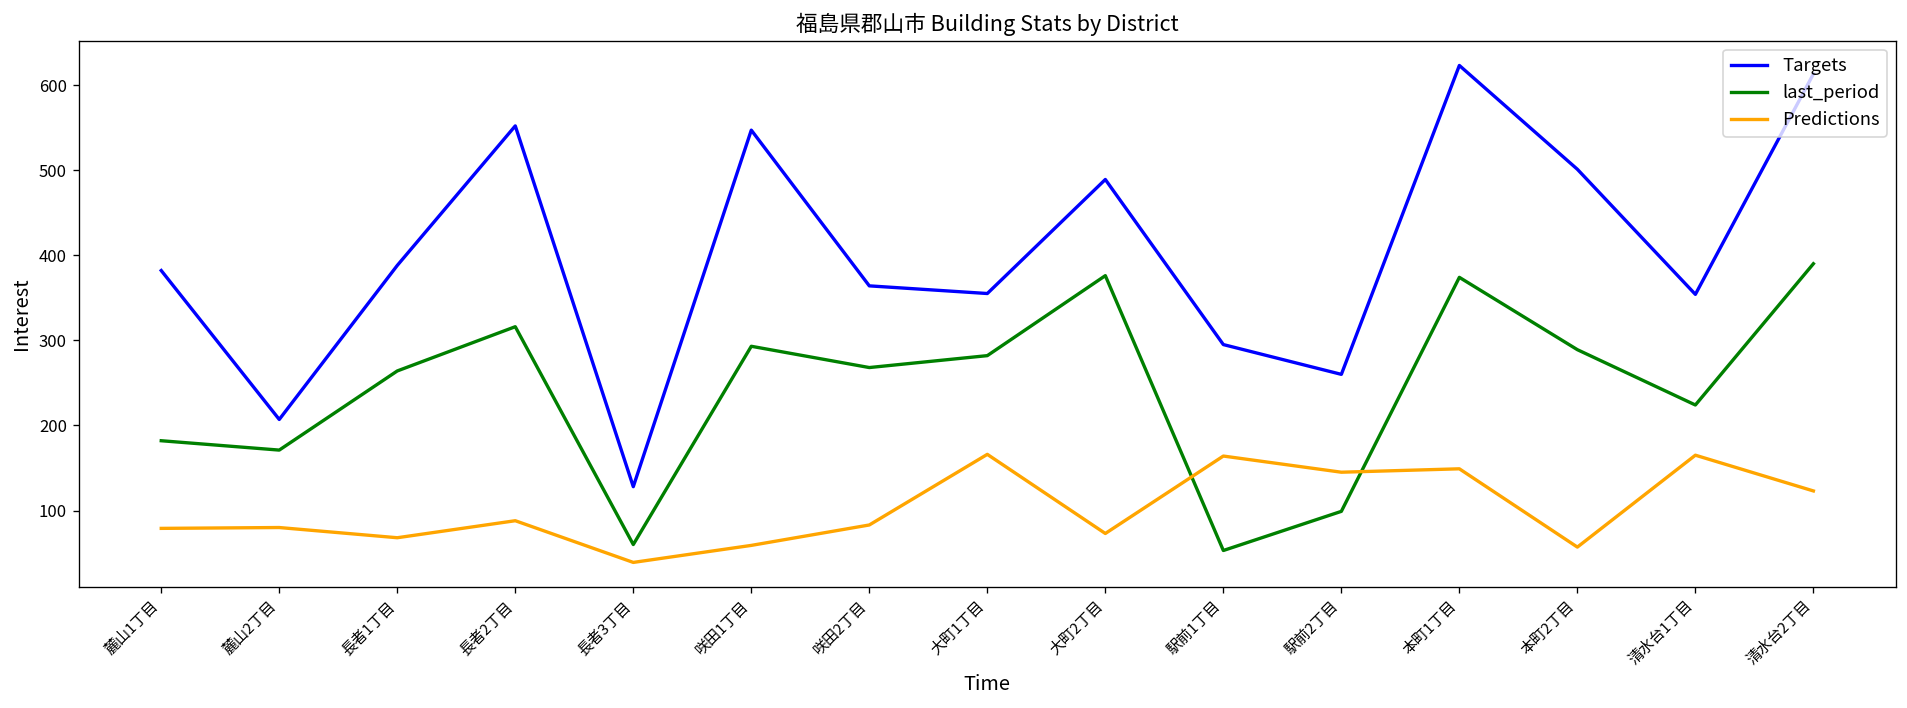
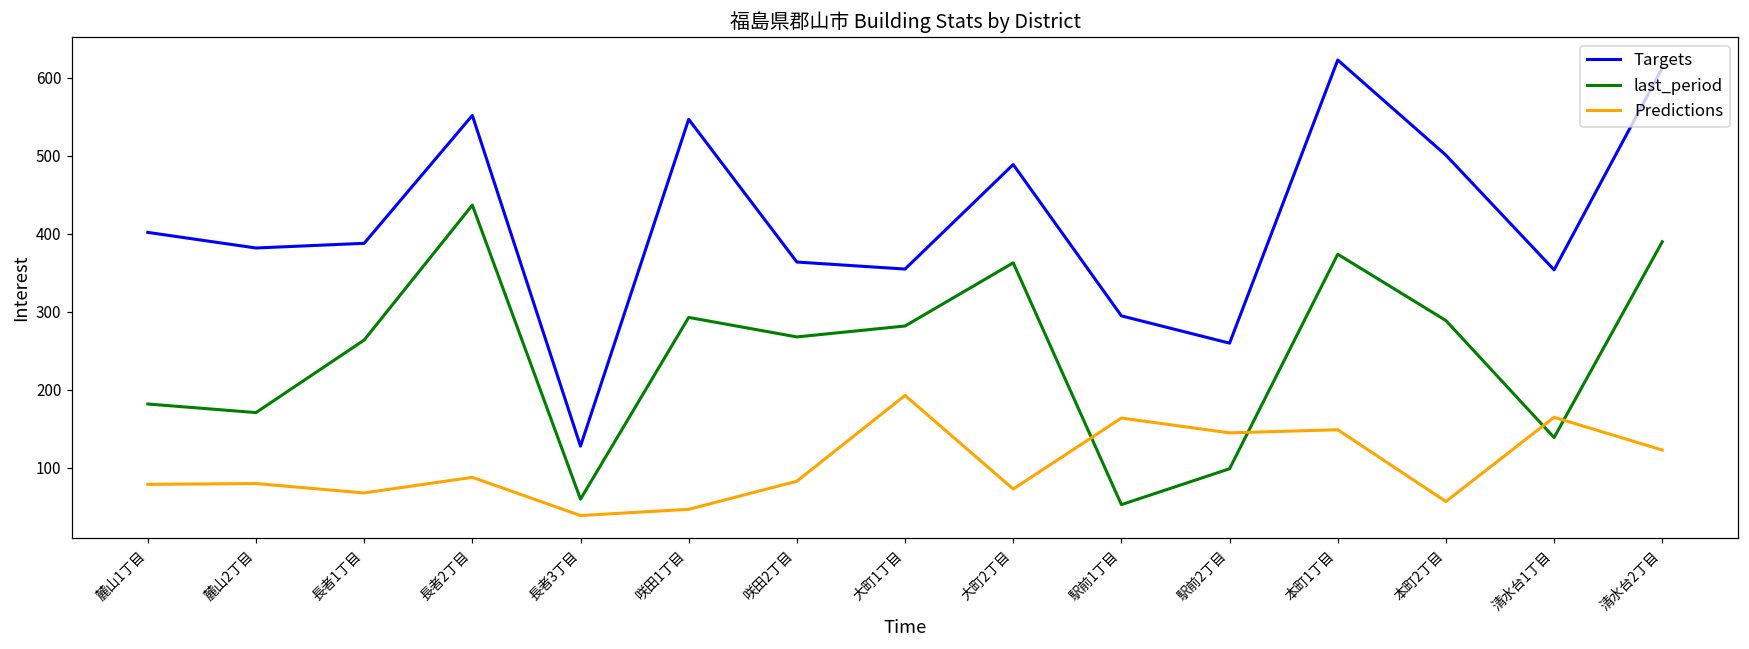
  {
    "Targets": {
-     "麓山1丁目": 380,
-     "麓山2丁目": 210,
+     "麓山1丁目": 400,
+     "麓山2丁目": 380,
      "長者1丁目": 390,
      "長者2丁目": 550,
      "長者3丁目": 130,
      "咲田1丁目": 550,
      "咲田2丁目": 360,
      "大町1丁目": 360,
      "大町2丁目": 490,
      "駅前1丁目": 300,
      "駅前2丁目": 260,
      "本町1丁目": 620,
      "本町2丁目": 500,
      "清水台1丁目": 350
    },
    "last_period": {
      "麓山1丁目": 180,
      "麓山2丁目": 170,
      "長者1丁目": 260,
-     "長者2丁目": 320,
+     "長者2丁目": 440,
      "長者3丁目": 60,
      "咲田1丁目": 290,
      "咲田2丁目": 270,
      "大町1丁目": 280,
-     "大町2丁目": 380,
+     "大町2丁目": 360,
      "駅前1丁目": 50,
      "駅前2丁目": 100,
      "本町1丁目": 370,
      "本町2丁目": 290,
-     "清水台1丁目": 220,
+     "清水台1丁目": 140,
      "清水台2丁目": 390
    },
    "Predictions": {
      "麓山1丁目": 80,
      "麓山2丁目": 80,
      "長者1丁目": 70,
      "長者2丁目": 90,
      "長者3丁目": 40,
-     "咲田1丁目": 60,
+     "咲田1丁目": 50,
      "咲田2丁目": 80,
-     "大町1丁目": 170,
+     "大町1丁目": 190,
      "大町2丁目": 70,
      "駅前1丁目": 160,
      "駅前2丁目": 150,
      "本町1丁目": 150,
      "本町2丁目": 60,
      "清水台1丁目": 170,
      "清水台2丁目": 120
    }
  }
